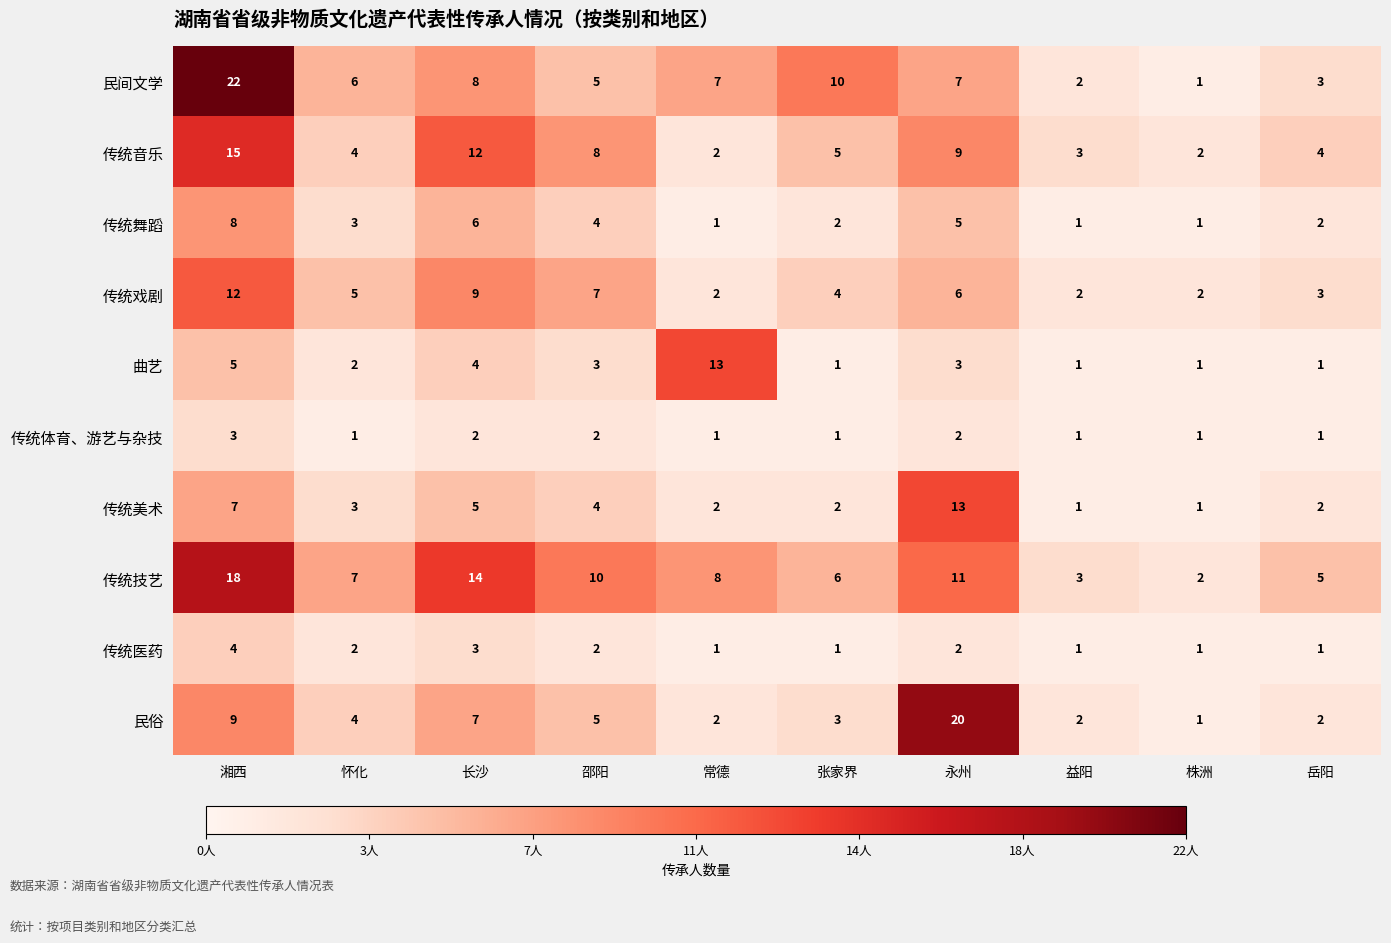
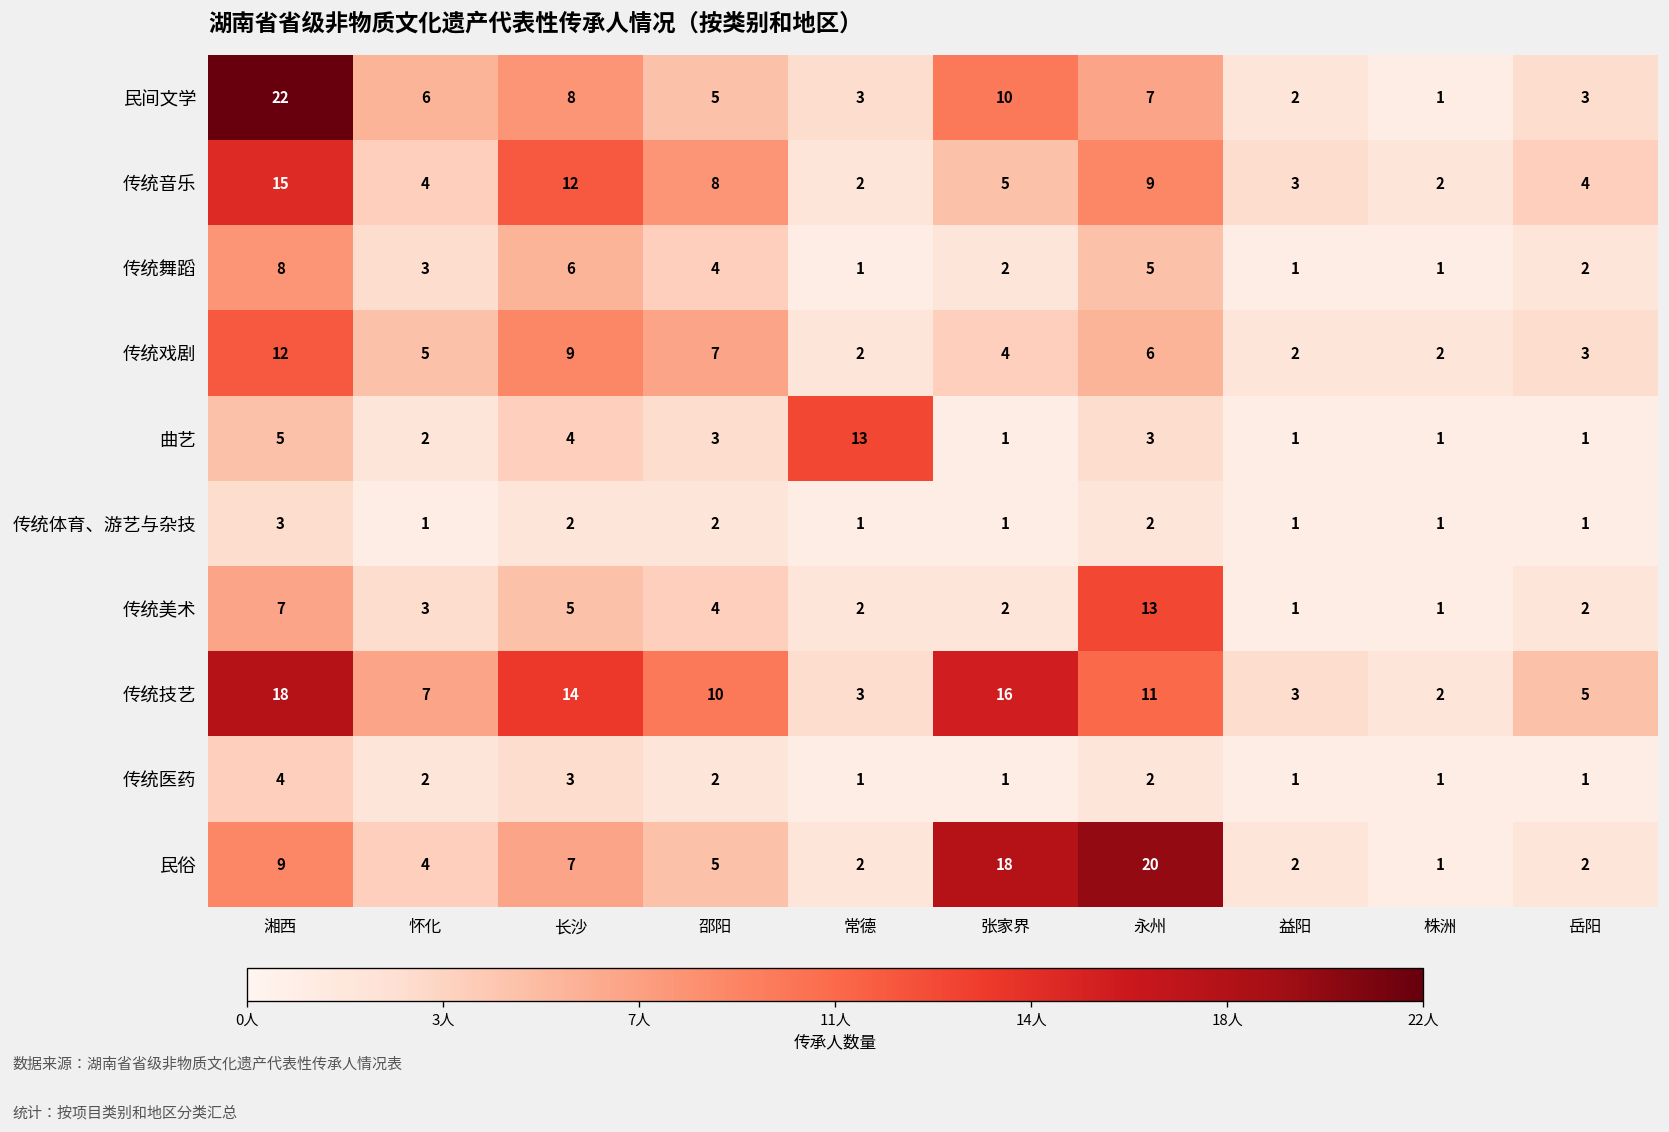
  {
    "民间文学": {
      "湘西": 22,
      "怀化": 6,
      "长沙": 8,
      "邵阳": 5,
-     "常德": 7,
+     "常德": 3,
      "张家界": 10,
      "永州": 7,
      "益阳": 2,
      "株洲": 1,
      "岳阳": 3
    },
    "传统音乐": {
      "湘西": 15,
      "怀化": 4,
      "长沙": 12,
      "邵阳": 8,
      "常德": 2,
      "张家界": 5,
      "永州": 9,
      "益阳": 3,
      "株洲": 2,
      "岳阳": 4
    },
    "传统舞蹈": {
      "湘西": 8,
      "怀化": 3,
      "长沙": 6,
      "邵阳": 4,
      "常德": 1,
      "张家界": 2,
      "永州": 5,
      "益阳": 1,
      "株洲": 1,
      "岳阳": 2
    },
    "传统戏剧": {
      "湘西": 12,
      "怀化": 5,
      "长沙": 9,
      "邵阳": 7,
      "常德": 2,
      "张家界": 4,
      "永州": 6,
      "益阳": 2,
      "株洲": 2,
      "岳阳": 3
    },
    "曲艺": {
      "湘西": 5,
      "怀化": 2,
      "长沙": 4,
      "邵阳": 3,
      "常德": 13,
      "张家界": 1,
      "永州": 3,
      "益阳": 1,
      "株洲": 1,
      "岳阳": 1
    },
    "传统体育、游艺与杂技": {
      "湘西": 3,
      "怀化": 1,
      "长沙": 2,
      "邵阳": 2,
      "常德": 1,
      "张家界": 1,
      "永州": 2,
      "益阳": 1,
      "株洲": 1,
      "岳阳": 1
    },
    "传统美术": {
      "湘西": 7,
      "怀化": 3,
      "长沙": 5,
      "邵阳": 4,
      "常德": 2,
      "张家界": 2,
      "永州": 13,
      "益阳": 1,
      "株洲": 1,
      "岳阳": 2
    },
    "传统技艺": {
      "湘西": 18,
      "怀化": 7,
      "长沙": 14,
      "邵阳": 10,
-     "常德": 8,
-     "张家界": 6,
+     "常德": 3,
+     "张家界": 16,
      "永州": 11,
      "益阳": 3,
      "株洲": 2,
      "岳阳": 5
    },
    "传统医药": {
      "湘西": 4,
      "怀化": 2,
      "长沙": 3,
      "邵阳": 2,
      "常德": 1,
      "张家界": 1,
      "永州": 2,
      "益阳": 1,
      "株洲": 1,
      "岳阳": 1
    },
    "民俗": {
      "湘西": 9,
      "怀化": 4,
      "长沙": 7,
      "邵阳": 5,
      "常德": 2,
-     "张家界": 3,
+     "张家界": 18,
      "永州": 20,
      "益阳": 2,
      "株洲": 1,
      "岳阳": 2
    }
  }
